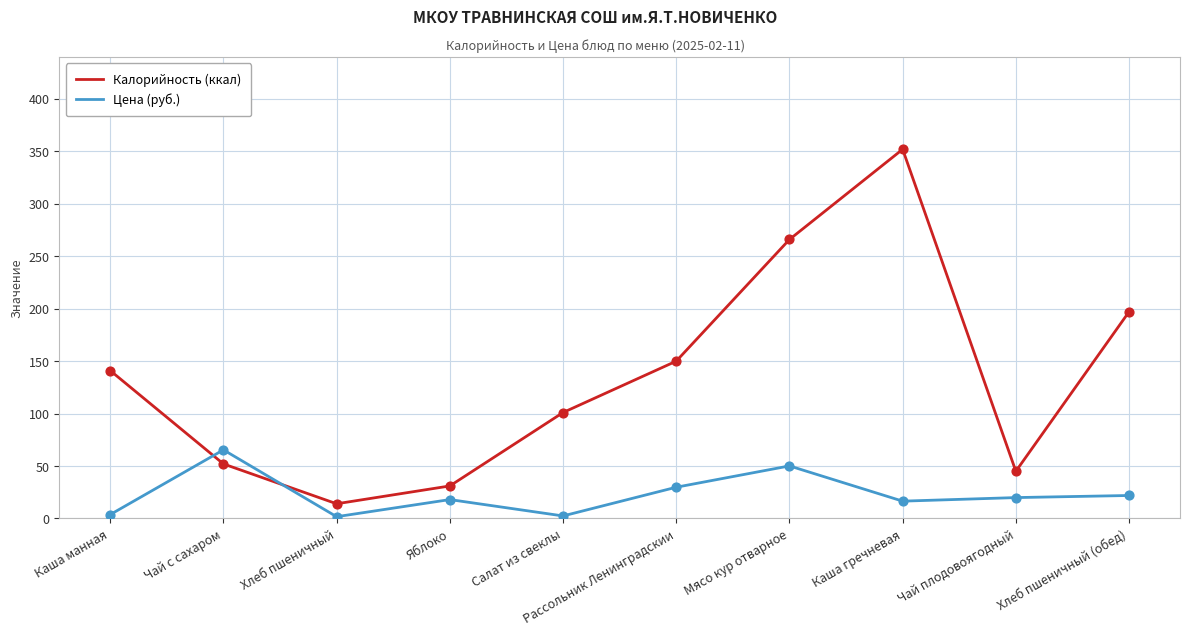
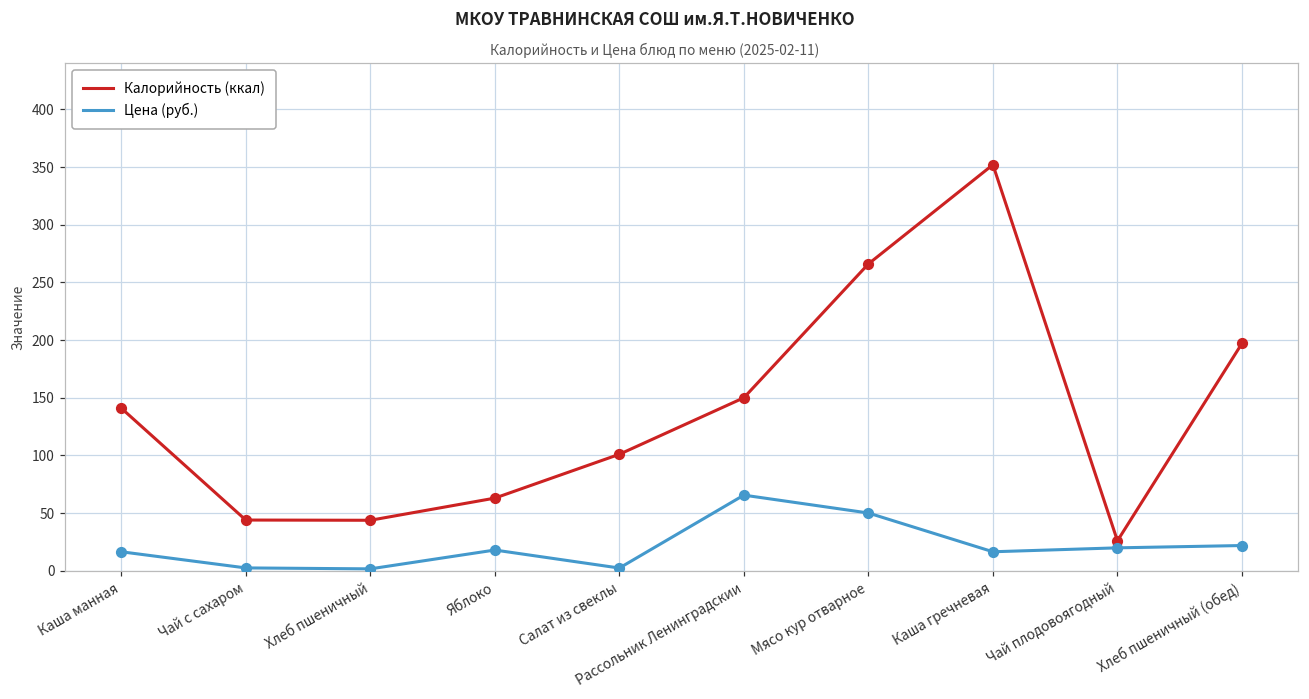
  {
    "Калорийность (ккал)": {
      "Каша манная": 141,
-     "Чай с сахаром": 52,
-     "Хлеб пшеничный": 14,
-     "Яблоко": 31,
+     "Чай с сахаром": 44,
+     "Хлеб пшеничный": 44,
+     "Яблоко": 63,
      "Салат из свеклы": 101,
      "Рассольник Ленинградскии": 150,
      "Мясо кур отварное": 266,
      "Каша гречневая": 352,
-     "Чай плодовоягодный": 45,
+     "Чай плодовоягодный": 26,
      "Хлеб пшеничный (обед)": 197
    },
    "Цена (руб.)": {
-     "Каша манная": 4,
-     "Чай с сахаром": 65,
+     "Каша манная": 17,
+     "Чай с сахаром": 3,
      "Хлеб пшеничный": 2,
      "Яблоко": 18,
      "Салат из свеклы": 2,
-     "Рассольник Ленинградскии": 30,
+     "Рассольник Ленинградскии": 66,
      "Мясо кур отварное": 50,
      "Каша гречневая": 17,
      "Чай плодовоягодный": 20,
      "Хлеб пшеничный (обед)": 22
    }
  }
